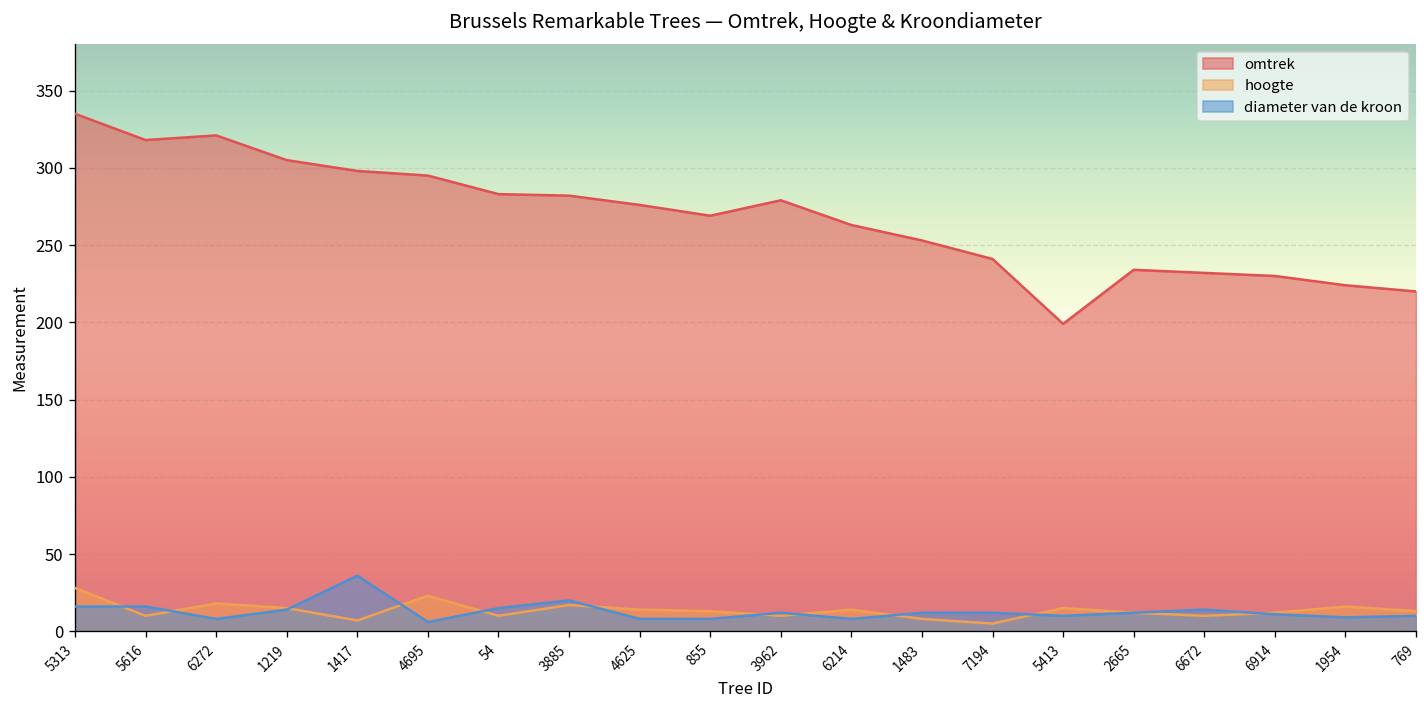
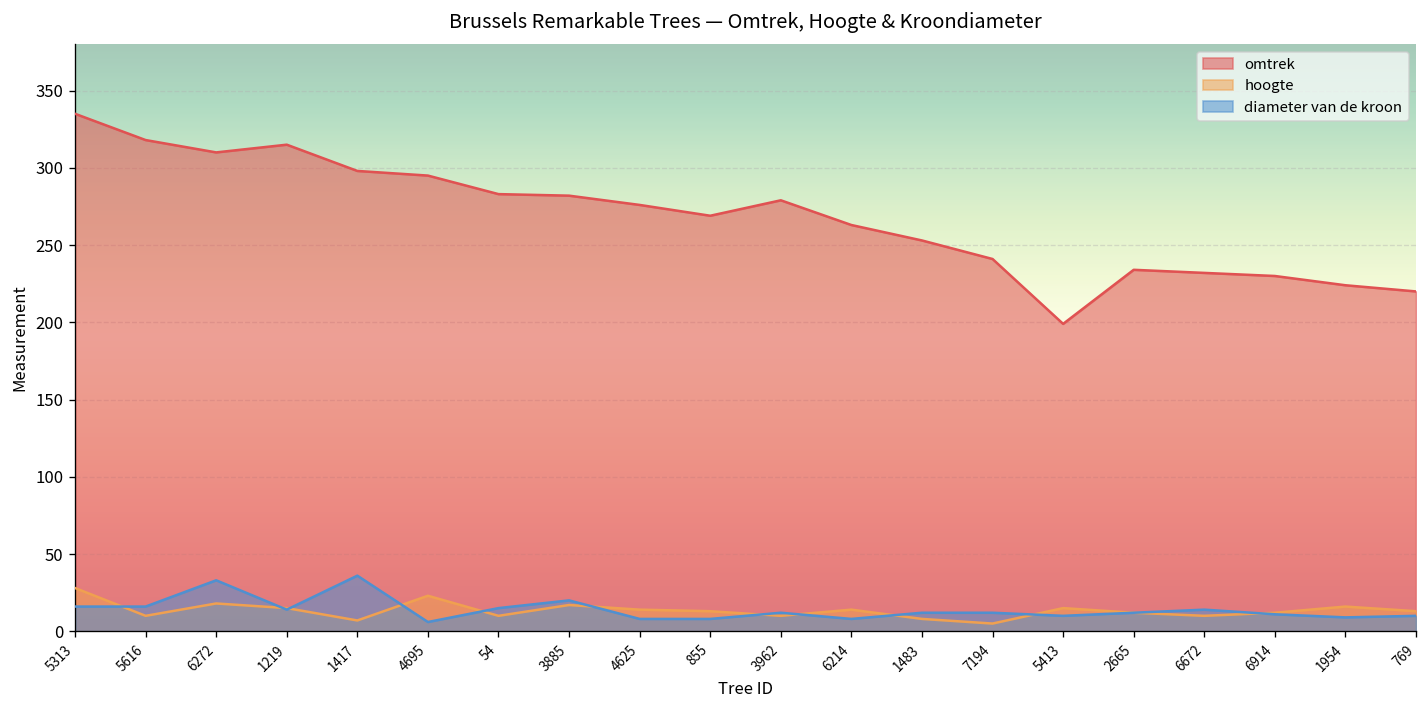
  {
    "omtrek": {
      "5313": 335,
      "5616": 318,
-     "6272": 321,
-     "1219": 305,
+     "6272": 310,
+     "1219": 315,
      "1417": 298,
      "4695": 295,
      "54": 283,
      "3885": 282,
      "4625": 276,
      "855": 269,
      "3962": 279,
      "6214": 263,
      "1483": 253,
      "7194": 241,
      "5413": 199,
      "2665": 234,
      "6672": 232,
      "6914": 230,
      "1954": 224,
      "769": 220
    },
    "hoogte": {
      "5313": 28,
      "5616": 10,
      "6272": 18,
      "1417": 7,
      "4695": 23,
      "54": 10,
      "3885": 17,
      "4625": 14,
      "855": 13,
      "3962": 10,
      "6214": 14,
      "1483": 8,
      "7194": 5,
      "5413": 15,
      "6672": 10,
      "1954": 16,
      "769": 13
    },
    "diameter van de kroon": {
      "5313": 16,
      "5616": 16,
-     "6272": 8,
+     "6272": 33,
      "1417": 36,
      "4695": 6,
      "54": 15,
      "3885": 20,
      "4625": 8,
      "855": 8,
      "3962": 12,
      "6214": 8,
      "1483": 12,
      "7194": 12,
      "5413": 10,
      "6672": 14,
      "1954": 9,
      "769": 10
    }
  }
